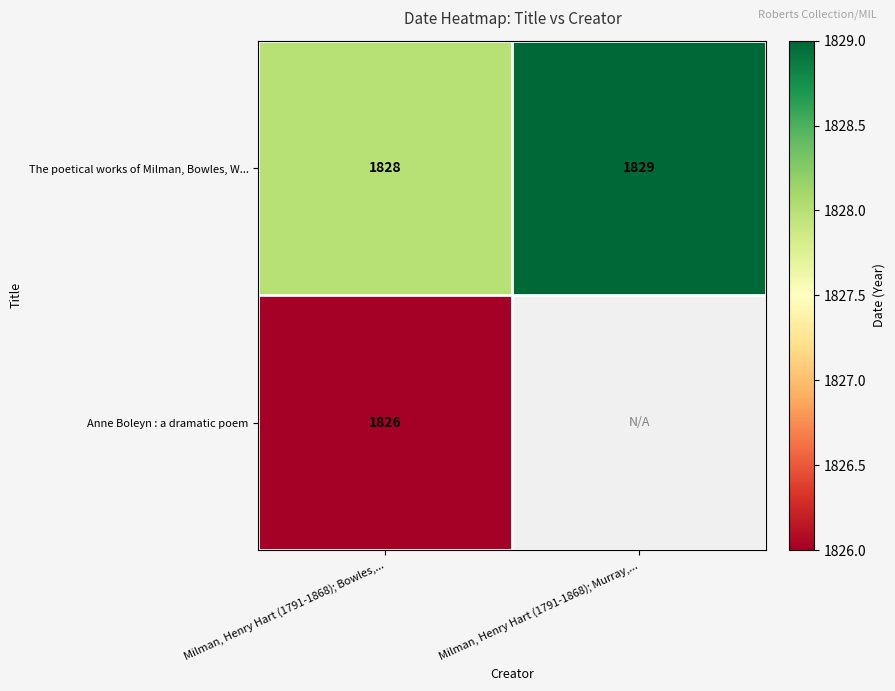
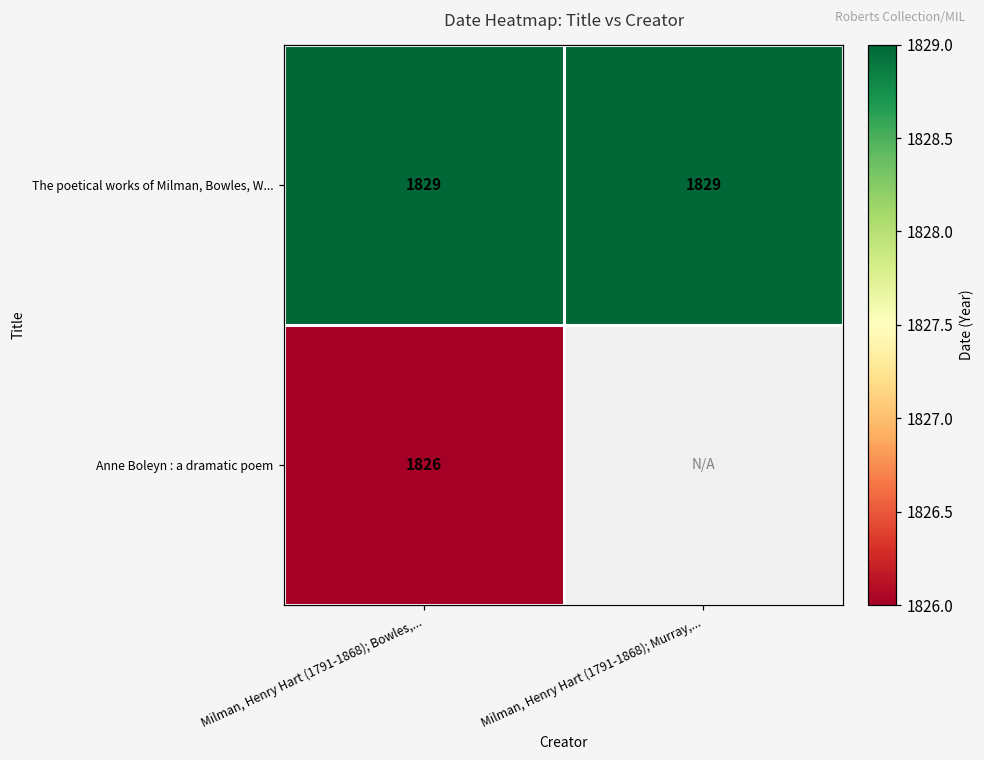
  {
    "The poetical works of Milman, Bowles, W...": {
-     "Milman, Henry Hart (1791-1868); Bowles,...": 1828,
+     "Milman, Henry Hart (1791-1868); Bowles,...": 1829,
      "Milman, Henry Hart (1791-1868); Murray,...": 1829
    },
    "Anne Boleyn : a dramatic poem": {
      "Milman, Henry Hart (1791-1868); Bowles,...": 1826
    }
  }
